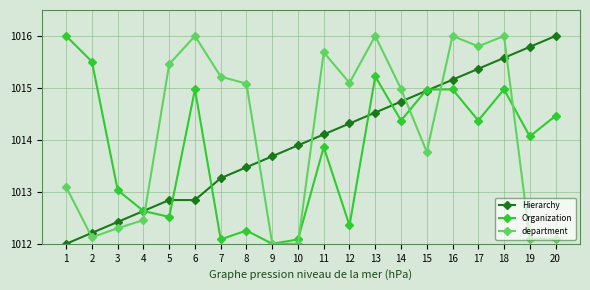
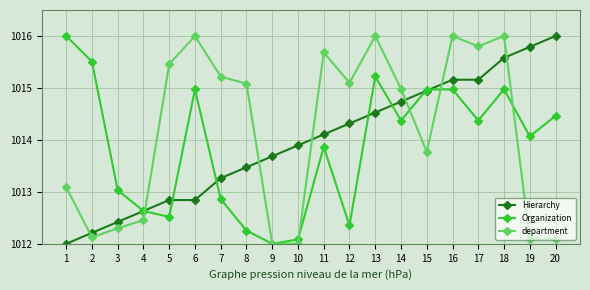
  {
    "Hierarchy": {
      "1": 1012.0,
      "2": 1012.2,
      "3": 1012.4,
      "5": 1012.8,
      "6": 1012.8,
      "7": 1013.3,
      "8": 1013.5,
      "9": 1013.7,
      "10": 1013.9,
      "11": 1014.1,
      "12": 1014.3,
      "13": 1014.5,
      "14": 1014.7,
      "16": 1015.2,
-     "17": 1015.4,
+     "17": 1015.2,
      "18": 1015.6,
      "19": 1015.8,
      "20": 1016.0
    },
    "Organization": {
      "1": 1016.0,
      "2": 1015.5,
      "3": 1013.0,
      "5": 1012.5,
      "6": 1015.0,
-     "7": 1012.1,
+     "7": 1012.9,
      "8": 1012.3,
      "10": 1012.1,
      "11": 1013.9,
      "12": 1012.4,
      "13": 1015.2,
      "14": 1014.4,
      "16": 1015.0,
      "17": 1014.4,
      "18": 1015.0,
      "19": 1014.1,
      "20": 1014.5
    },
    "department": {
      "1": 1013.1,
      "2": 1012.1,
      "3": 1012.3,
      "4": 1012.5,
      "5": 1015.5,
      "6": 1016.0,
      "7": 1015.2,
      "8": 1015.1,
      "10": 1012.0,
      "11": 1015.7,
      "12": 1015.1,
      "13": 1016.0,
      "14": 1015.0,
      "15": 1013.8,
      "16": 1016.0,
      "17": 1015.8,
      "18": 1016.0
    }
  }
